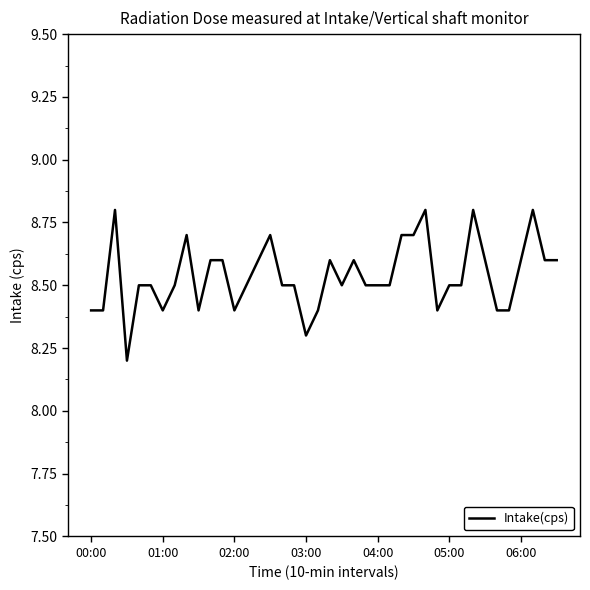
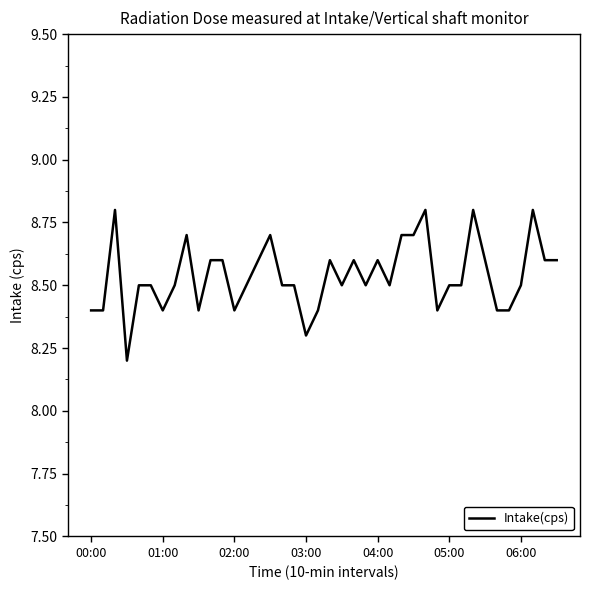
  {
    "00:00": 8.4,
    "01:00": 8.4,
    "02:00": 8.4,
    "03:00": 8.3,
-   "04:00": 8.5,
+   "04:00": 8.6,
    "05:00": 8.5,
-   "06:00": 8.6
+   "06:00": 8.5
  }
